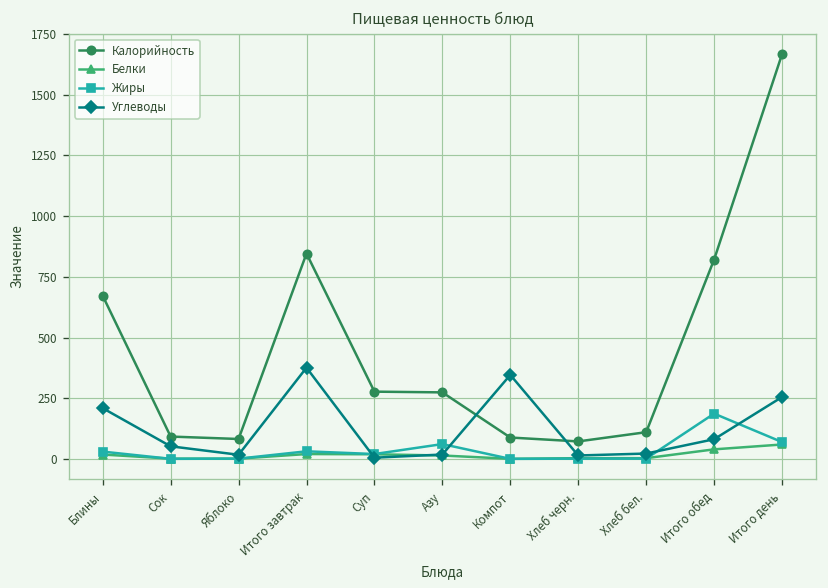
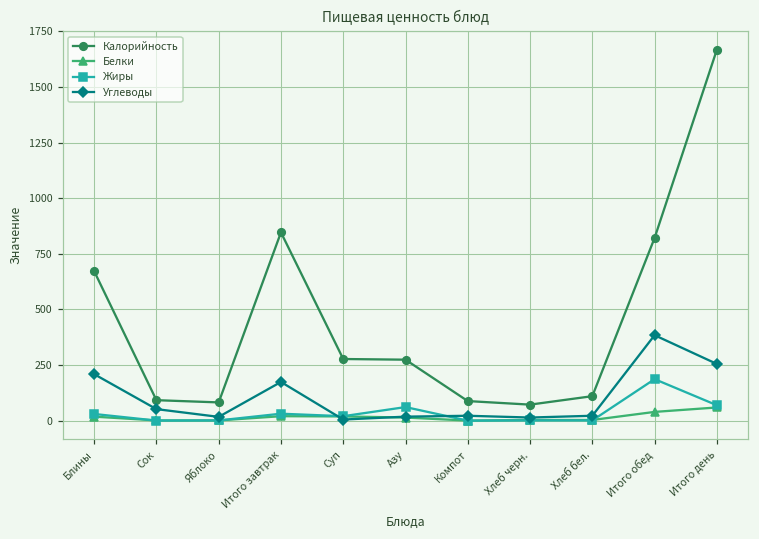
  {
    "Жиры": {
      "Азу": 60,
      "Итого обед": 190
    },
    "Углеводы": {
      "Блины": 210,
      "Сок": 50,
      "Яблоко": 20,
-     "Итого завтрак": 380,
+     "Итого завтрак": 170,
      "Суп": 10,
-     "Компот": 350,
+     "Компот": 20,
      "Хлеб бел.": 20,
-     "Итого обед": 80,
+     "Итого обед": 380,
      "Итого день": 250
    }
  }
